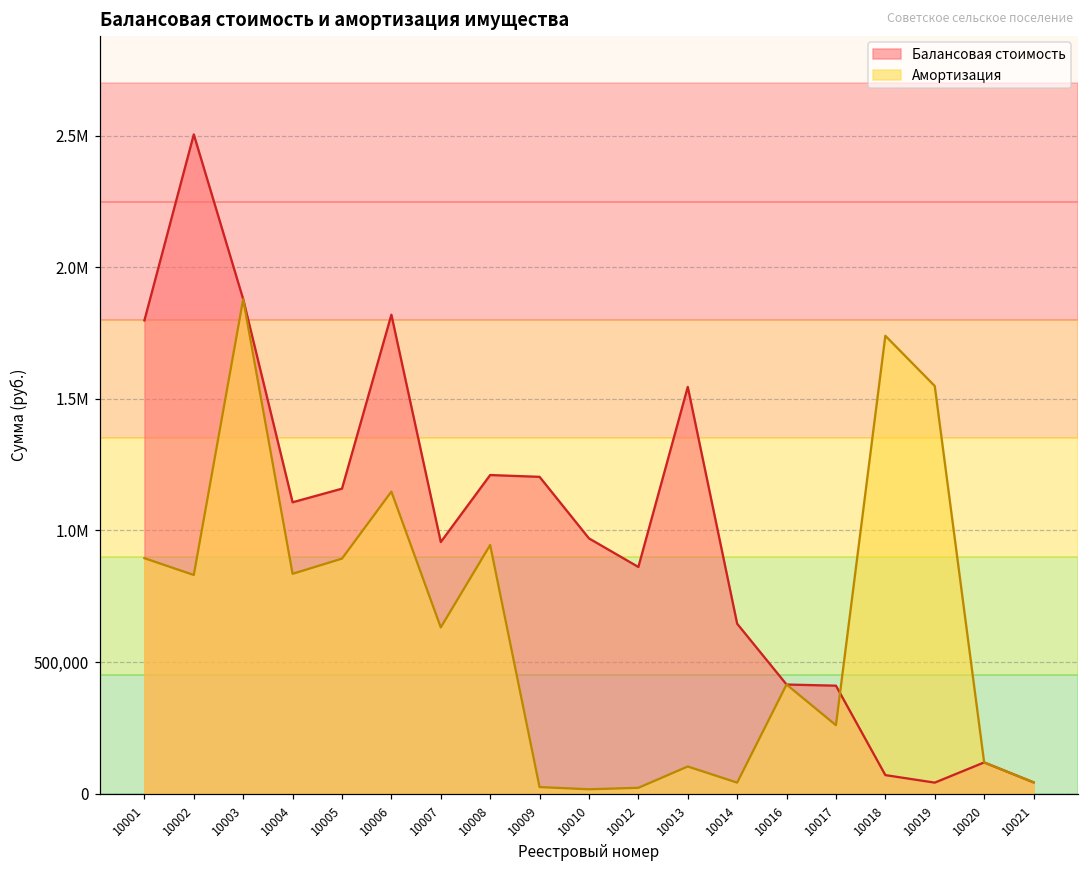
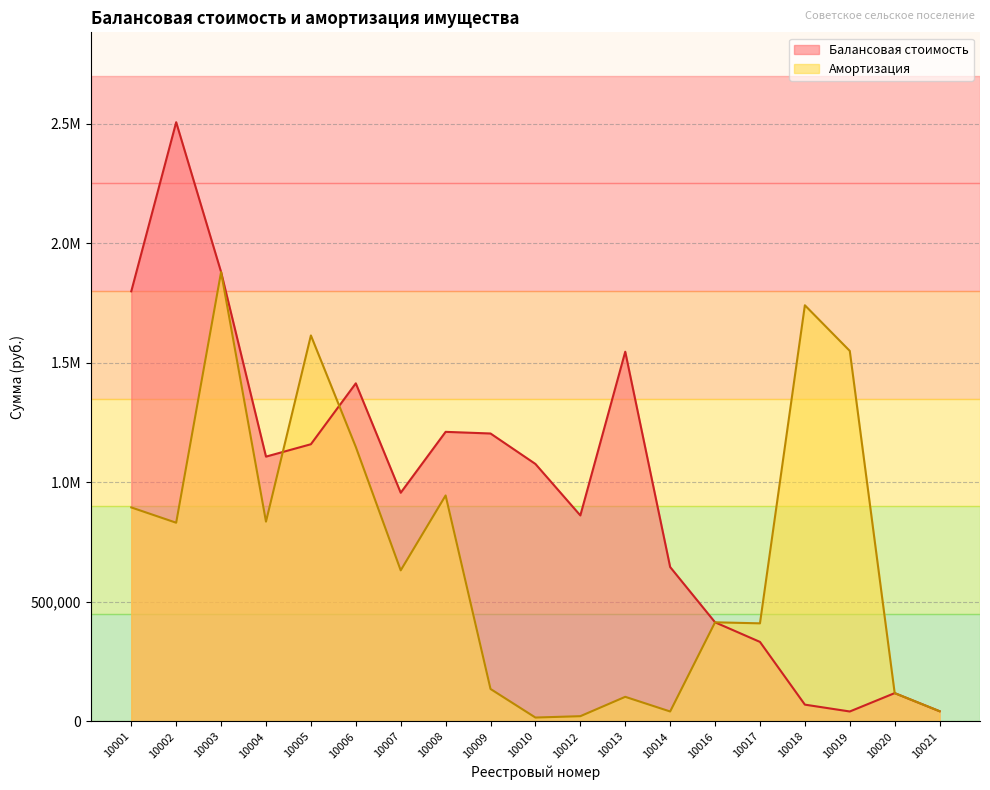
  {
    "Балансовая стоимость": {
      "10001": "1,800,000",
      "10002": "2,510,000",
      "10004": "1,110,000",
      "10005": "1,160,000",
-     "10006": "1,820,000",
+     "10006": "1,410,000",
      "10007": "960,000",
      "10008": "1,210,000",
      "10009": "1,200,000",
-     "10010": "970,000",
+     "10010": "1,080,000",
      "10012": "860,000",
      "10013": "1,550,000",
      "10014": "650,000",
-     "10017": "410,000",
+     "10017": "330,000",
      "10018": "70,000",
      "10019": "40,000"
    },
    "Амортизация": {
      "10001": "890,000",
      "10002": "830,000",
      "10004": "840,000",
-     "10005": "890,000",
+     "10005": "1,610,000",
      "10006": "1,150,000",
      "10007": "630,000",
      "10008": "940,000",
-     "10009": "20,000",
+     "10009": "140,000",
      "10010": "20,000",
      "10012": "20,000",
      "10013": "100,000",
      "10014": "40,000",
-     "10017": "260,000",
+     "10017": "410,000",
      "10018": "1,740,000",
      "10019": "1,550,000"
    }
  }
